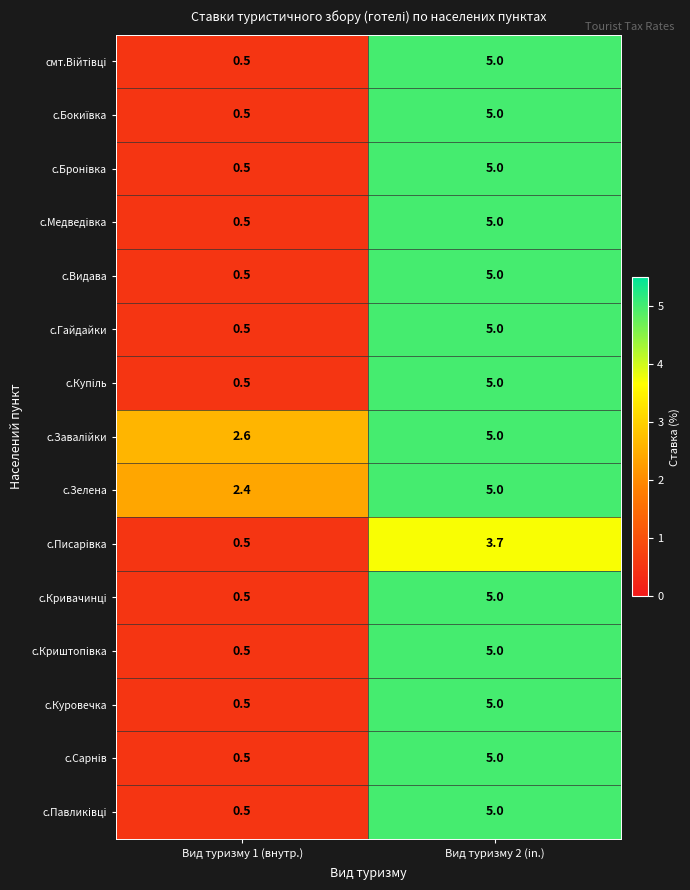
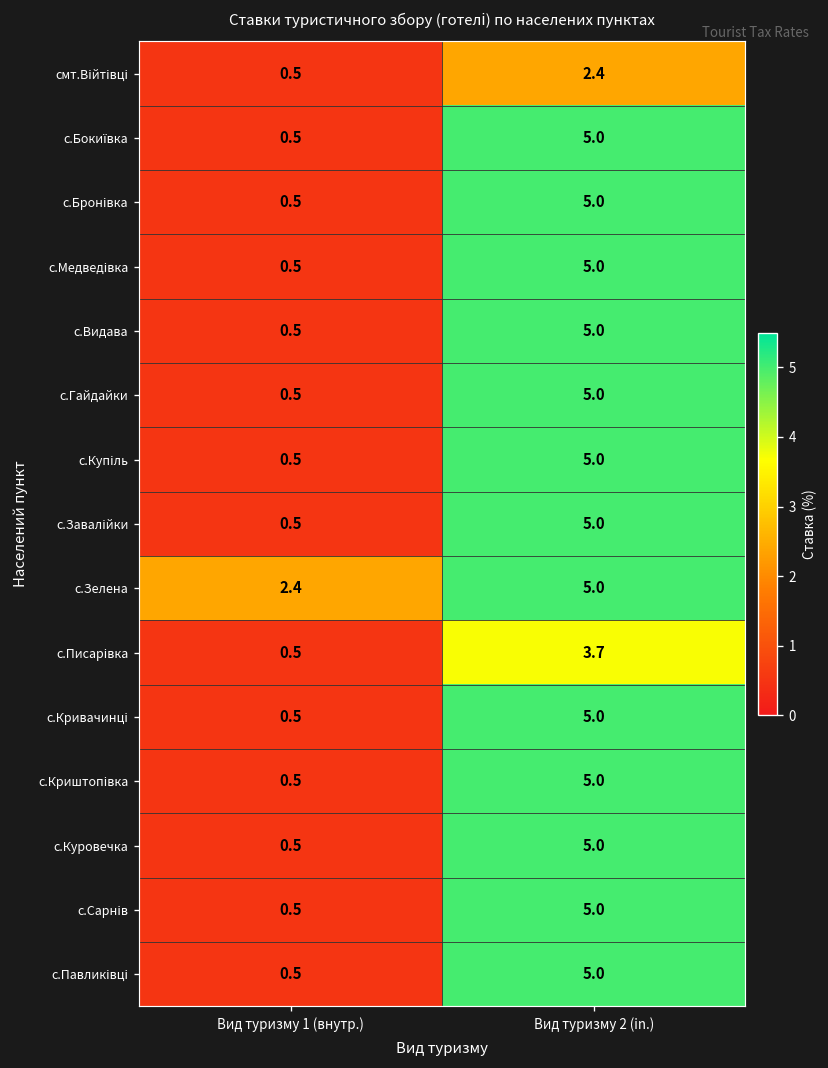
  {
    "смт.Війтівці": {
      "Вид туризму 1 (внутр.)": 0.5,
-     "Вид туризму 2 (in.)": 5.0
+     "Вид туризму 2 (in.)": 2.4
    },
    "с.Бокиївка": {
      "Вид туризму 1 (внутр.)": 0.5,
      "Вид туризму 2 (in.)": 5.0
    },
    "с.Бронівка": {
      "Вид туризму 1 (внутр.)": 0.5,
      "Вид туризму 2 (in.)": 5.0
    },
    "с.Медведівка": {
      "Вид туризму 1 (внутр.)": 0.5,
      "Вид туризму 2 (in.)": 5.0
    },
    "с.Видава": {
      "Вид туризму 1 (внутр.)": 0.5,
      "Вид туризму 2 (in.)": 5.0
    },
    "с.Гайдайки": {
      "Вид туризму 1 (внутр.)": 0.5,
      "Вид туризму 2 (in.)": 5.0
    },
    "с.Купіль": {
      "Вид туризму 1 (внутр.)": 0.5,
      "Вид туризму 2 (in.)": 5.0
    },
    "с.Завалійки": {
-     "Вид туризму 1 (внутр.)": 2.6,
+     "Вид туризму 1 (внутр.)": 0.5,
      "Вид туризму 2 (in.)": 5.0
    },
    "с.Зелена": {
      "Вид туризму 1 (внутр.)": 2.4,
      "Вид туризму 2 (in.)": 5.0
    },
    "с.Писарівка": {
      "Вид туризму 1 (внутр.)": 0.5,
      "Вид туризму 2 (in.)": 3.7
    },
    "с.Кривачинці": {
      "Вид туризму 1 (внутр.)": 0.5,
      "Вид туризму 2 (in.)": 5.0
    },
    "с.Криштопівка": {
      "Вид туризму 1 (внутр.)": 0.5,
      "Вид туризму 2 (in.)": 5.0
    },
    "с.Куровечка": {
      "Вид туризму 1 (внутр.)": 0.5,
      "Вид туризму 2 (in.)": 5.0
    },
    "с.Сарнів": {
      "Вид туризму 1 (внутр.)": 0.5,
      "Вид туризму 2 (in.)": 5.0
    },
    "с.Павликівці": {
      "Вид туризму 1 (внутр.)": 0.5,
      "Вид туризму 2 (in.)": 5.0
    }
  }
